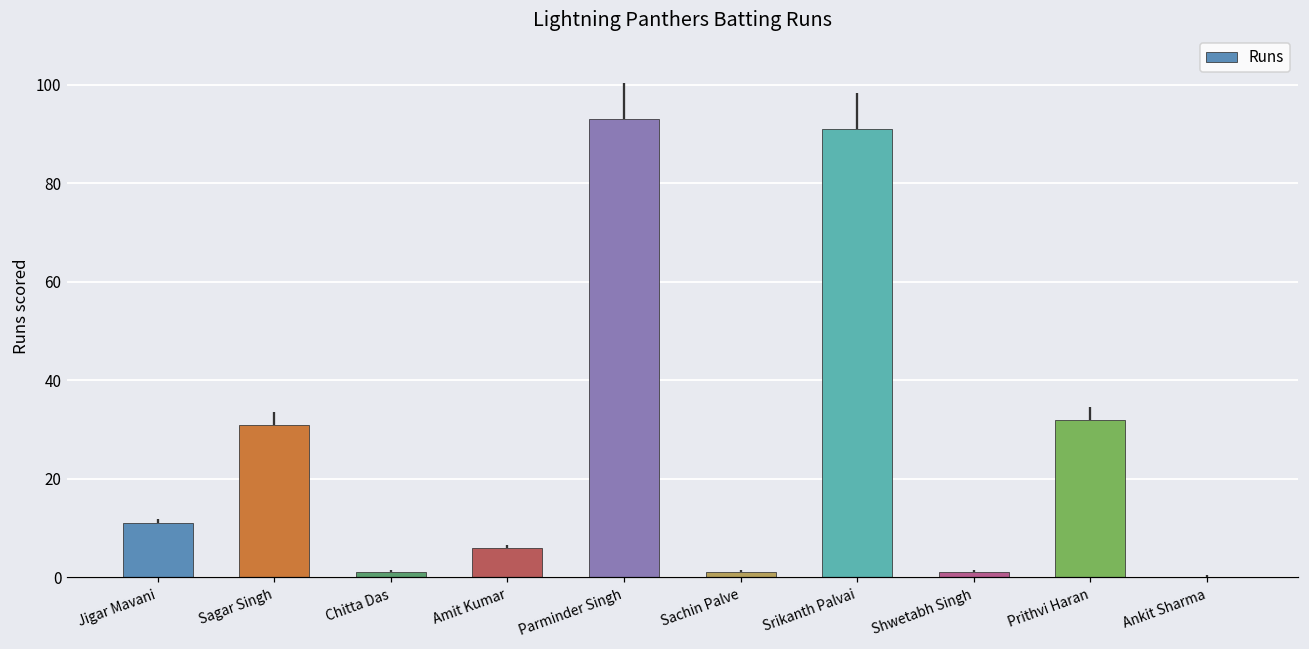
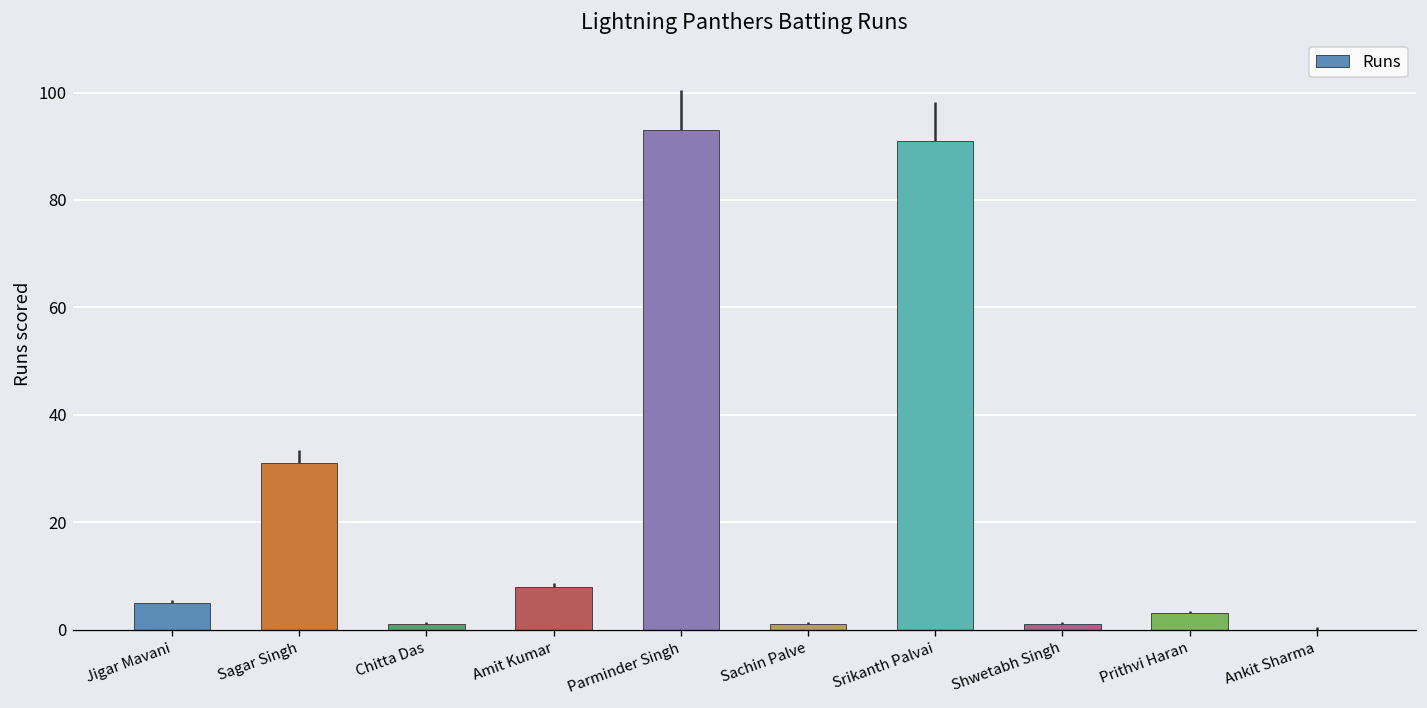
  {
-   "Jigar Mavani": 11,
+   "Jigar Mavani": 5,
    "Sagar Singh": 31,
    "Chitta Das": 1,
-   "Amit Kumar": 6,
+   "Amit Kumar": 8,
    "Parminder Singh": 93,
    "Sachin Palve": 1,
    "Srikanth Palvai": 91,
    "Shwetabh Singh": 1,
-   "Prithvi Haran": 32,
+   "Prithvi Haran": 3,
    "Ankit Sharma": 0
  }
